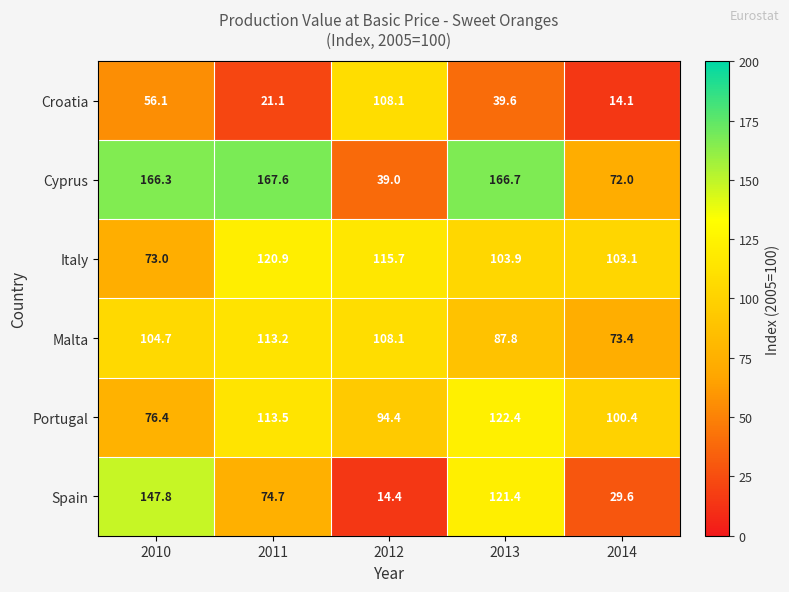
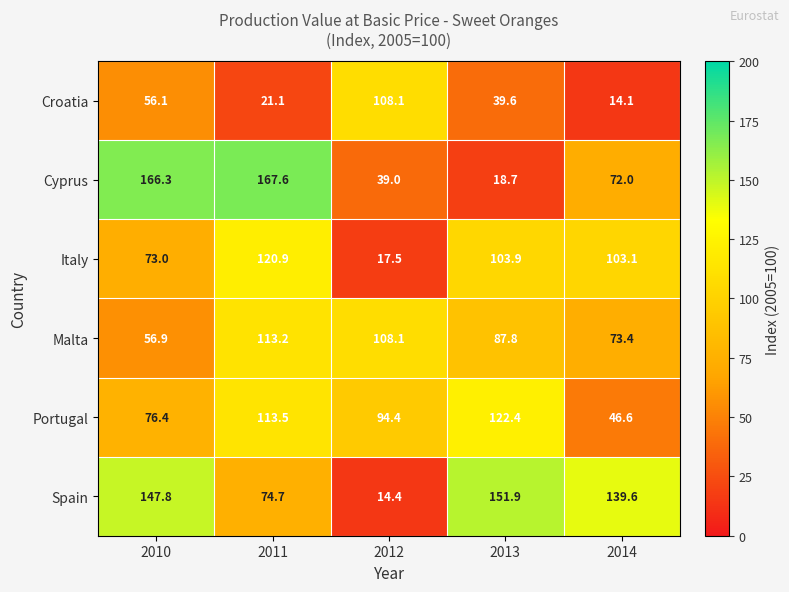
  {
    "Croatia": {
      "2010": 56.1,
      "2011": 21.1,
      "2012": 108.1,
      "2013": 39.6,
      "2014": 14.1
    },
    "Cyprus": {
      "2010": 166.3,
      "2011": 167.6,
      "2012": 39.0,
-     "2013": 166.7,
+     "2013": 18.7,
      "2014": 72.0
    },
    "Italy": {
      "2010": 73.0,
      "2011": 120.9,
-     "2012": 115.7,
+     "2012": 17.5,
      "2013": 103.9,
      "2014": 103.1
    },
    "Malta": {
-     "2010": 104.7,
+     "2010": 56.9,
      "2011": 113.2,
      "2012": 108.1,
      "2013": 87.8,
      "2014": 73.4
    },
    "Portugal": {
      "2010": 76.4,
      "2011": 113.5,
      "2012": 94.4,
      "2013": 122.4,
-     "2014": 100.4
+     "2014": 46.6
    },
    "Spain": {
      "2010": 147.8,
      "2011": 74.7,
      "2012": 14.4,
-     "2013": 121.4,
-     "2014": 29.6
+     "2013": 151.9,
+     "2014": 139.6
    }
  }
